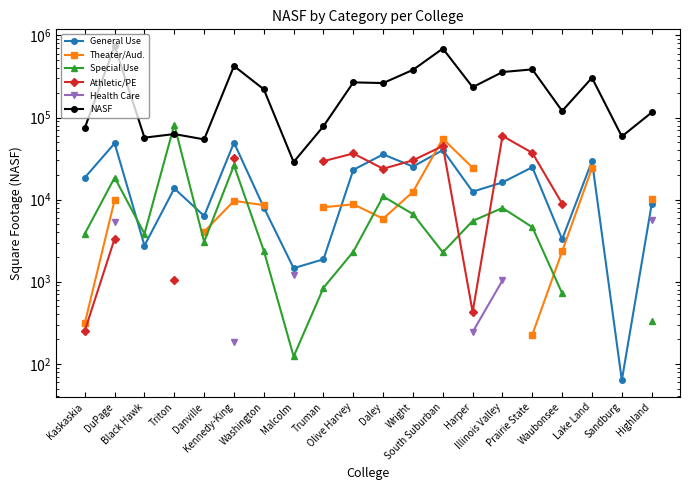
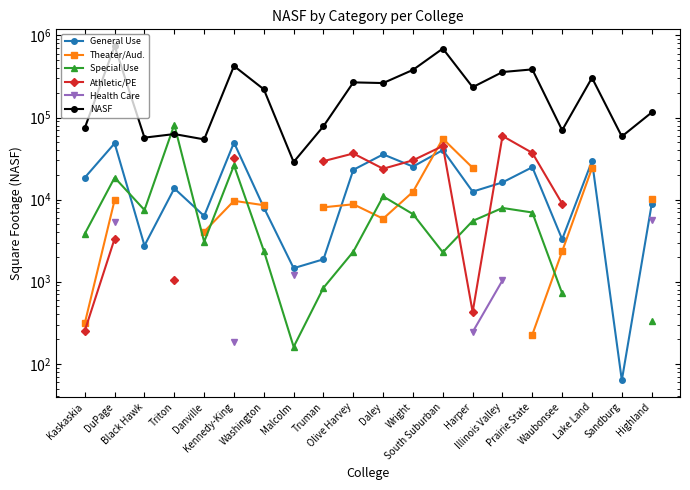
  {
    "General Use": {
      "Kaskaskia": 19000,
      "DuPage": 50000,
      "Black Hawk": 2800,
      "Triton": 14000,
      "Danville": 6000,
      "Kennedy-King": 50000,
      "Malcolm": 1500,
      "Truman": 1900,
      "Olive Harvey": 23000,
      "Daley": 36000,
      "Wright": 25000,
      "South Suburban": 40000,
      "Harper": 13000,
      "Illinois Valley": 16000,
      "Prairie State": 25000,
      "Waubonsee": 3300,
      "Lake Land": 30000,
      "Sandburg": 60,
      "Highland": 9000
    },
    "Theater/Aud.": {
      "Kaskaskia": 310,
      "DuPage": 10000,
      "Danville": 4000,
      "Kennedy-King": 10000,
      "Truman": 8000,
      "Olive Harvey": 9000,
      "Daley": 6000,
      "Wright": 12000,
      "South Suburban": 60000,
      "Harper": 24000,
      "Prairie State": 230,
      "Waubonsee": 2300,
      "Lake Land": 24000,
      "Highland": 10000
    },
    "Special Use": {
      "Kaskaskia": 4000,
      "DuPage": 19000,
-     "Black Hawk": 4000,
+     "Black Hawk": 7000,
      "Triton": 80000,
      "Danville": 3100,
      "Kennedy-King": 26000,
      "Washington": 2400,
-     "Malcolm": 120,
+     "Malcolm": 160,
      "Truman": 800,
      "Olive Harvey": 2300,
      "Daley": 11000,
      "Wright": 7000,
      "South Suburban": 2300,
      "Harper": 6000,
      "Illinois Valley": 8000,
-     "Prairie State": 5000,
+     "Prairie State": 7000,
      "Waubonsee": 700,
      "Highland": 330
    },
    "Athletic/PE": {
      "Kaskaskia": 250,
      "DuPage": 3400,
      "Triton": 1100,
      "Kennedy-King": 32000,
      "Truman": 29000,
      "Olive Harvey": 40000,
      "Daley": 24000,
      "Wright": 30000,
      "South Suburban": 50000,
      "Harper": 400,
      "Illinois Valley": 60000,
      "Prairie State": 40000,
      "Waubonsee": 9000
    },
    "Health Care": {
      "DuPage": 5000,
      "Kennedy-King": 190,
      "Malcolm": 1200,
      "Harper": 240,
      "Illinois Valley": 1000,
      "Highland": 6000
    },
    "NASF": {
      "Kaskaskia": 70000,
      "Black Hawk": 60000,
      "Triton": 60000,
      "Danville": 50000,
      "Kennedy-King": 400000,
      "Washington": 220000,
      "Malcolm": 29000,
      "Truman": 80000,
      "Olive Harvey": 270000,
      "Daley": 260000,
      "Wright": 400000,
      "South Suburban": 700000,
      "Harper": 230000,
      "Illinois Valley": 400000,
      "Prairie State": 400000,
-     "Waubonsee": 120000,
+     "Waubonsee": 70000,
      "Lake Land": 310000,
      "Sandburg": 60000,
      "Highland": 120000
    }
  }
